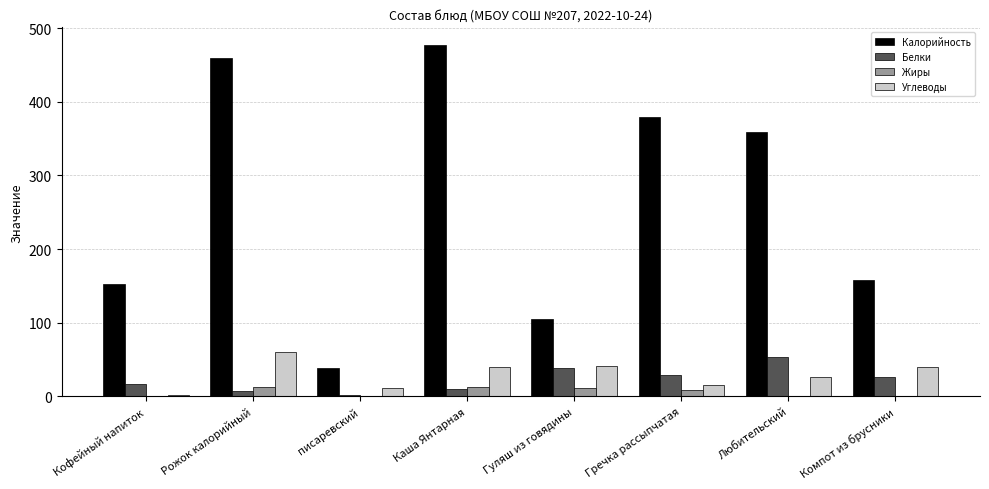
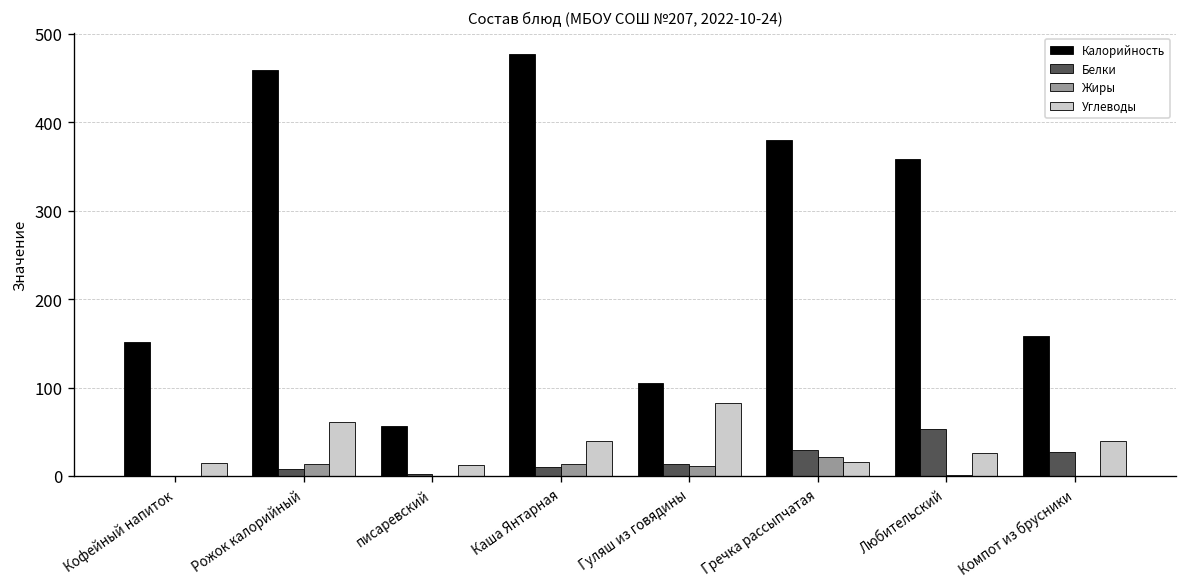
  {
    "Калорийность": {
      "Кофейный напиток": 150,
      "Рожок калорийный": 460,
-     "писаревский": 40,
+     "писаревский": 60,
      "Каша Янтарная": 480,
      "Гуляш из говядины": 110,
      "Гречка рассыпчатая": 380,
      "Любительский": 360,
      "Компот из брусники": 160
    },
    "Белки": {
-     "Кофейный напиток": 20,
+     "Кофейный напиток": 0,
      "Рожок калорийный": 10,
      "Каша Янтарная": 10,
-     "Гуляш из говядины": 40,
+     "Гуляш из говядины": 10,
      "Гречка рассыпчатая": 30,
      "Любительский": 50,
      "Компот из брусники": 30
    },
    "Жиры": {
      "Кофейный напиток": 0,
      "Рожок калорийный": 10,
      "писаревский": 0,
      "Каша Янтарная": 10,
      "Гуляш из говядины": 10,
-     "Гречка рассыпчатая": 10,
+     "Гречка рассыпчатая": 20,
      "Компот из брусники": 0
    },
    "Углеводы": {
-     "Кофейный напиток": 0,
+     "Кофейный напиток": 20,
      "Рожок калорийный": 60,
      "писаревский": 10,
      "Каша Янтарная": 40,
-     "Гуляш из говядины": 40,
+     "Гуляш из говядины": 80,
      "Гречка рассыпчатая": 20,
      "Любительский": 30,
      "Компот из брусники": 40
    }
  }
